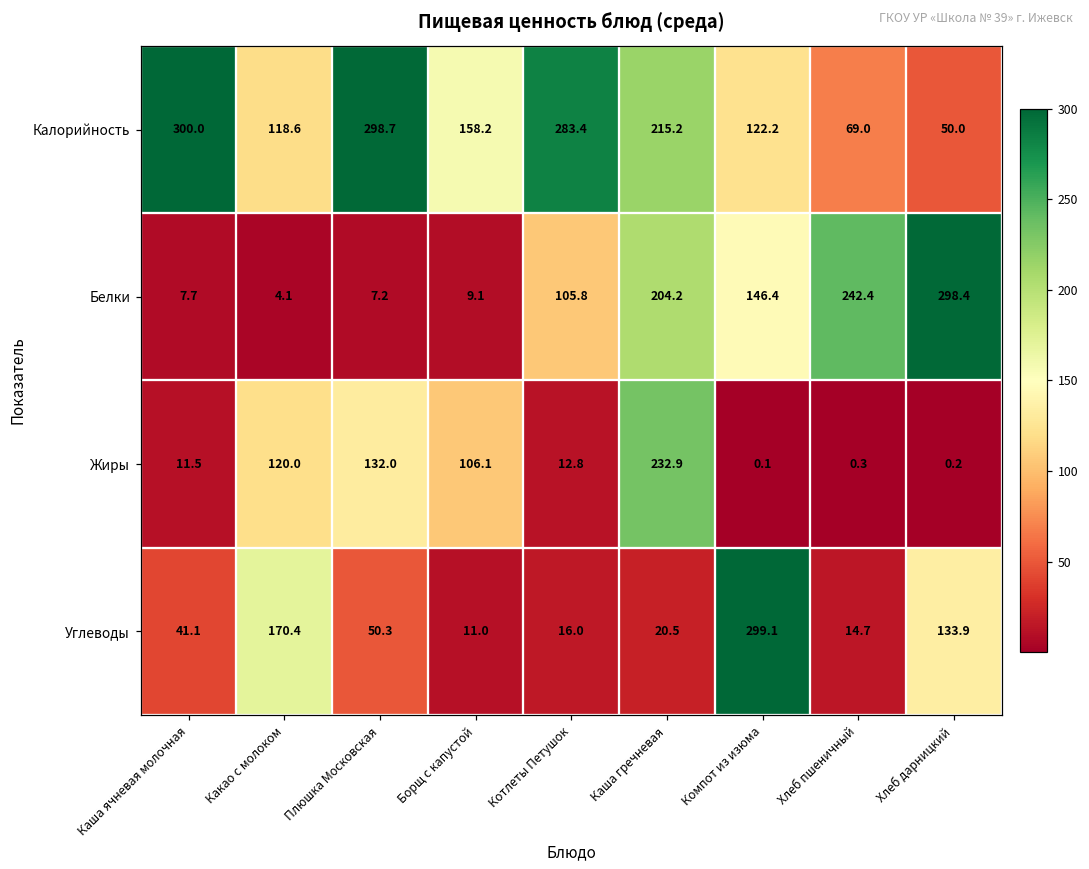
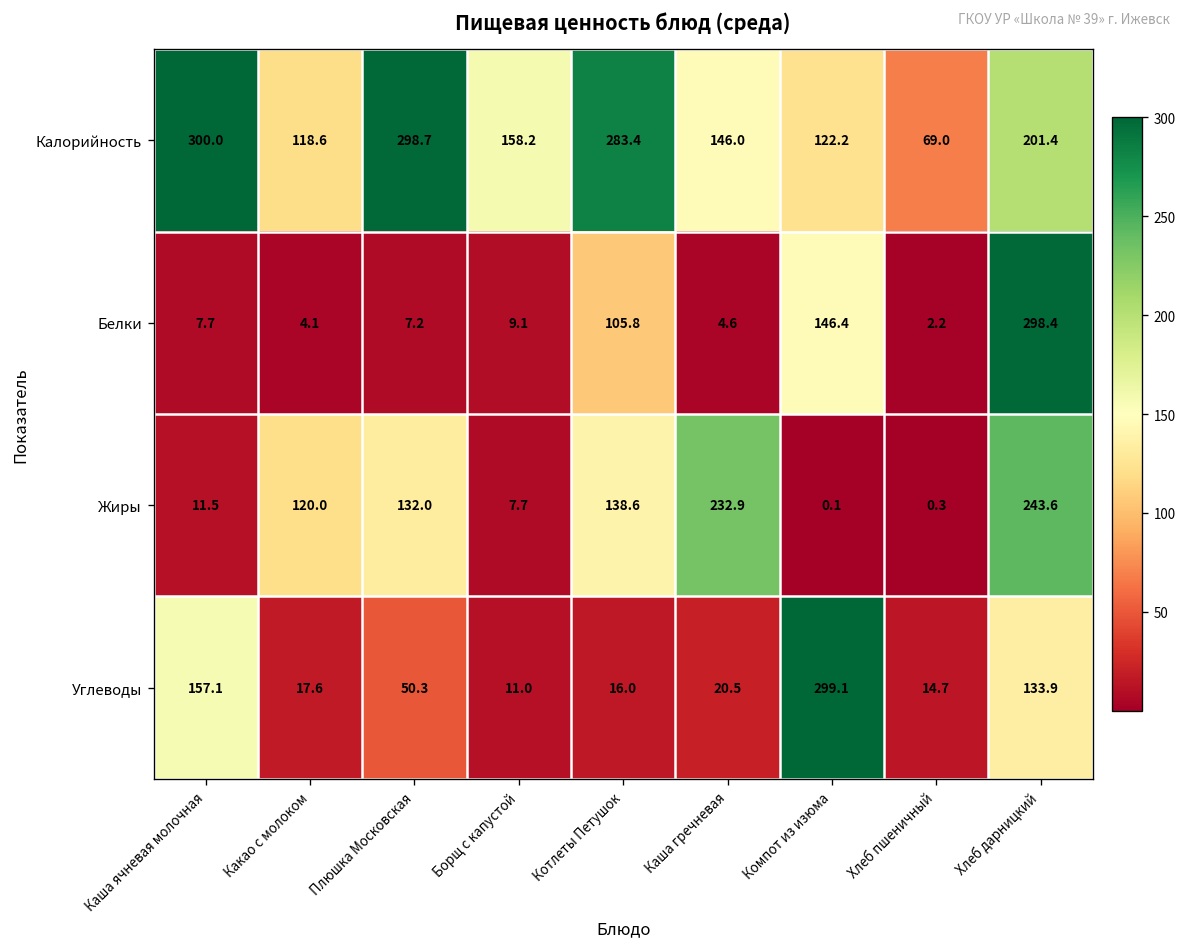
  {
    "Калорийность": {
      "Каша ячневая молочная": 300.0,
      "Какао с молоком": 118.6,
      "Плюшка Московская": 298.7,
      "Борщ с капустой": 158.2,
      "Котлеты Петушок": 283.4,
-     "Каша гречневая": 215.2,
+     "Каша гречневая": 146.0,
      "Компот из изюма": 122.2,
      "Хлеб пшеничный": 69.0,
-     "Хлеб дарницкий": 50.0
+     "Хлеб дарницкий": 201.4
    },
    "Белки": {
      "Каша ячневая молочная": 7.7,
      "Какао с молоком": 4.1,
      "Плюшка Московская": 7.2,
      "Борщ с капустой": 9.1,
      "Котлеты Петушок": 105.8,
-     "Каша гречневая": 204.2,
+     "Каша гречневая": 4.6,
      "Компот из изюма": 146.4,
-     "Хлеб пшеничный": 242.4,
+     "Хлеб пшеничный": 2.2,
      "Хлеб дарницкий": 298.4
    },
    "Жиры": {
      "Каша ячневая молочная": 11.5,
      "Какао с молоком": 120.0,
      "Плюшка Московская": 132.0,
-     "Борщ с капустой": 106.1,
-     "Котлеты Петушок": 12.8,
+     "Борщ с капустой": 7.7,
+     "Котлеты Петушок": 138.6,
      "Каша гречневая": 232.9,
      "Компот из изюма": 0.1,
      "Хлеб пшеничный": 0.3,
-     "Хлеб дарницкий": 0.2
+     "Хлеб дарницкий": 243.6
    },
    "Углеводы": {
-     "Каша ячневая молочная": 41.1,
-     "Какао с молоком": 170.4,
+     "Каша ячневая молочная": 157.1,
+     "Какао с молоком": 17.6,
      "Плюшка Московская": 50.3,
      "Борщ с капустой": 11.0,
      "Котлеты Петушок": 16.0,
      "Каша гречневая": 20.5,
      "Компот из изюма": 299.1,
      "Хлеб пшеничный": 14.7,
      "Хлеб дарницкий": 133.9
    }
  }
